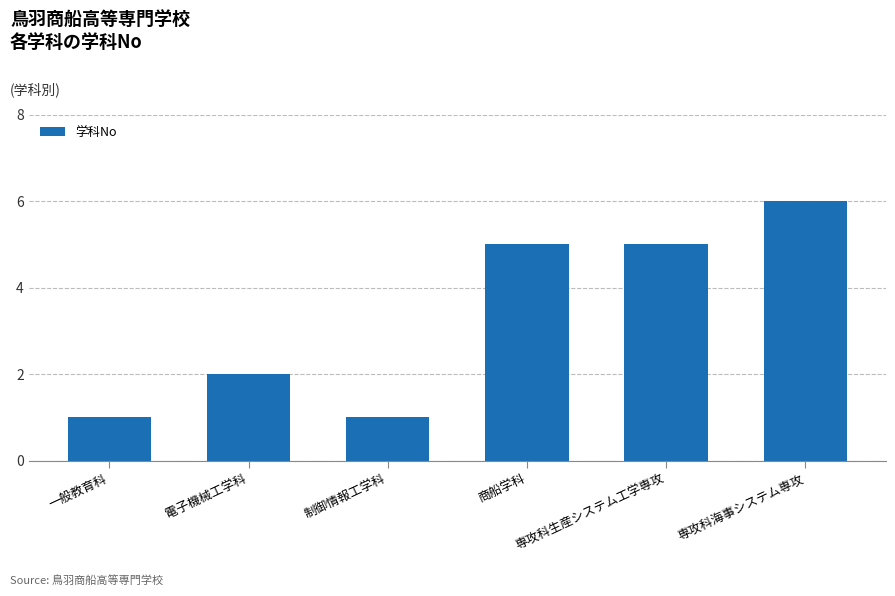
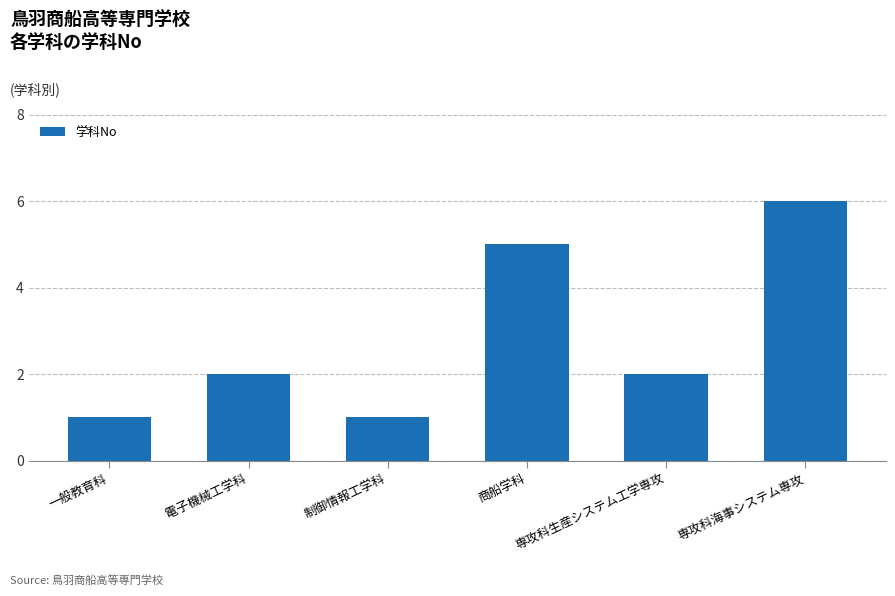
  {
    "一般教育科": 1,
    "電子機械工学科": 2,
    "制御情報工学科": 1,
    "商船学科": 5,
-   "専攻科生産システム工学専攻": 5,
+   "専攻科生産システム工学専攻": 2,
    "専攻科海事システム専攻": 6
  }
